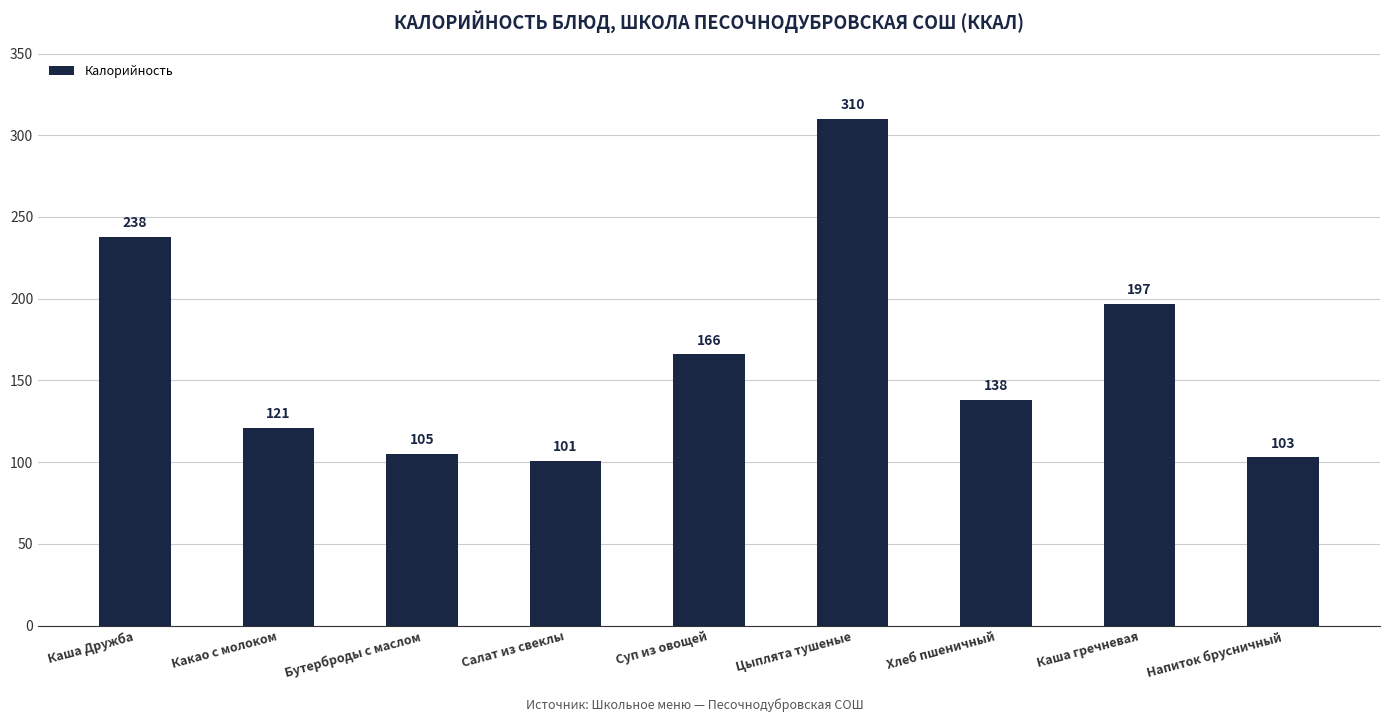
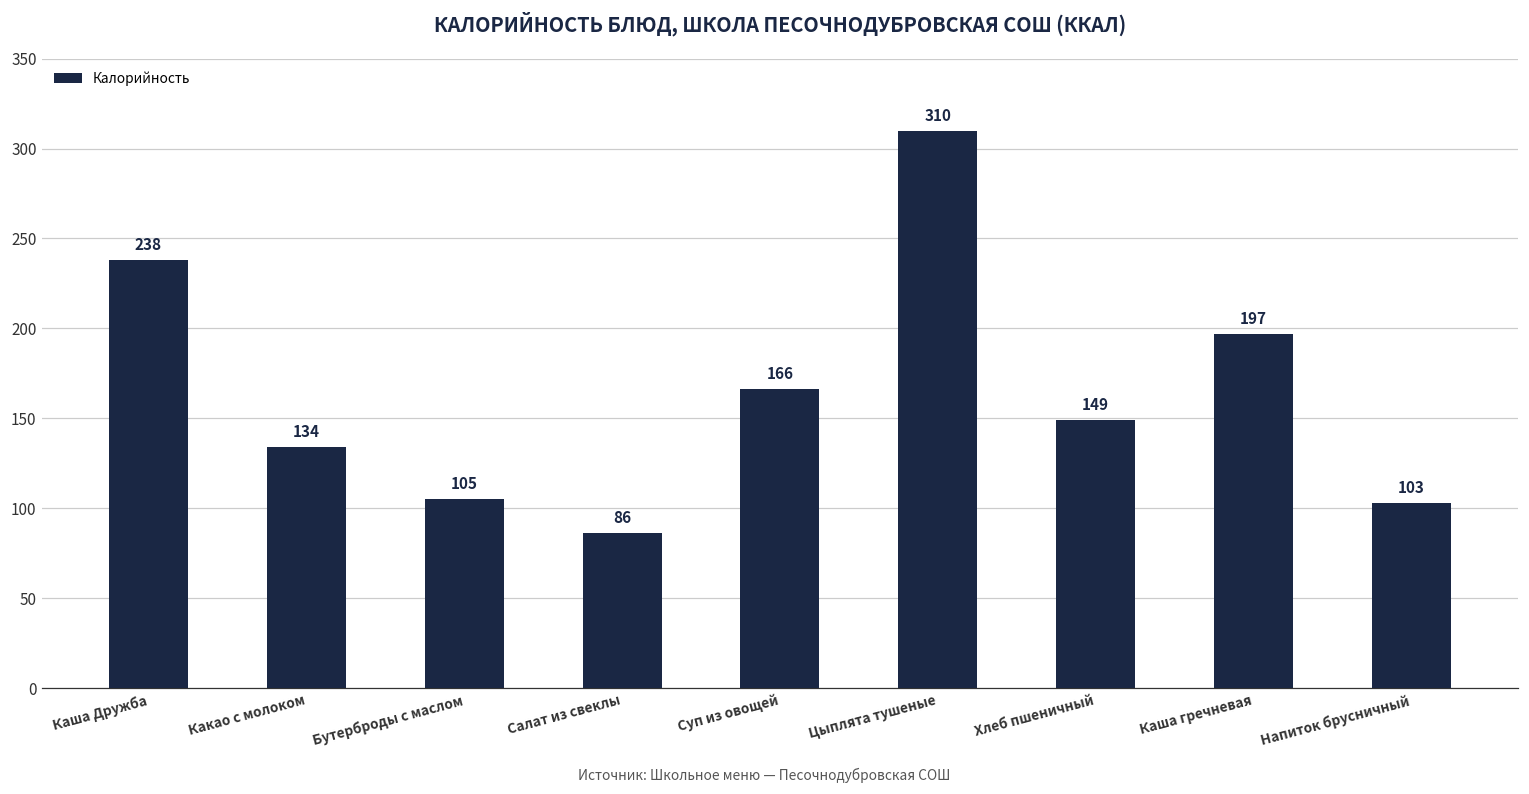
  {
    "Каша Дружба": 238,
-   "Какао с молоком": 121,
+   "Какао с молоком": 134,
    "Бутерброды с маслом": 105,
-   "Салат из свеклы": 101,
+   "Салат из свеклы": 86,
    "Суп из овощей": 166,
    "Цыплята тушеные": 310,
-   "Хлеб пшеничный": 138,
+   "Хлеб пшеничный": 149,
    "Каша гречневая": 197,
    "Напиток брусничный": 103
  }
